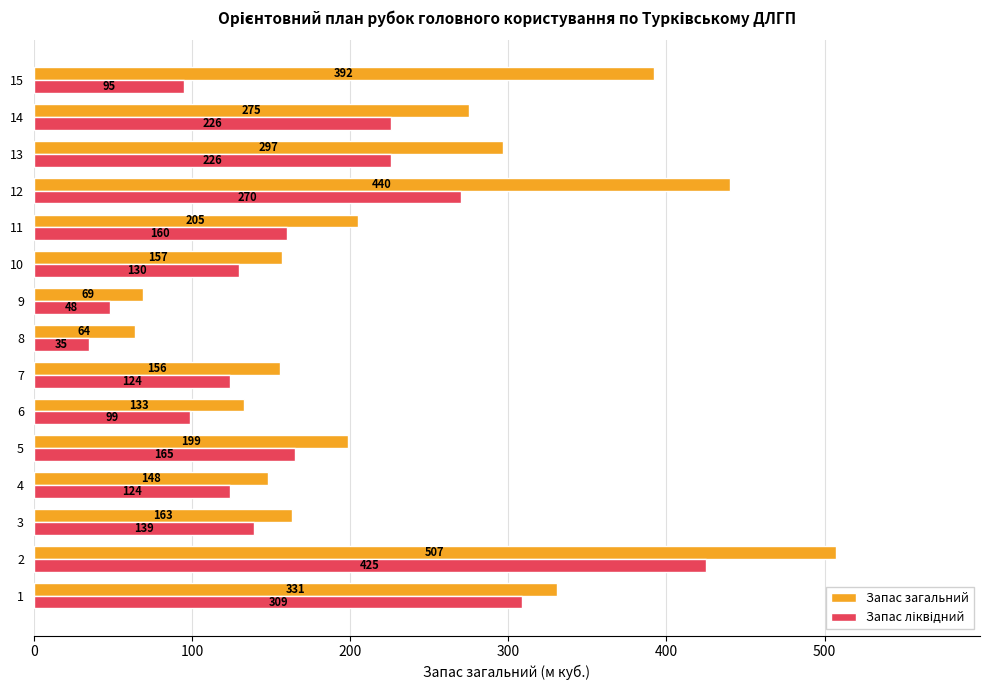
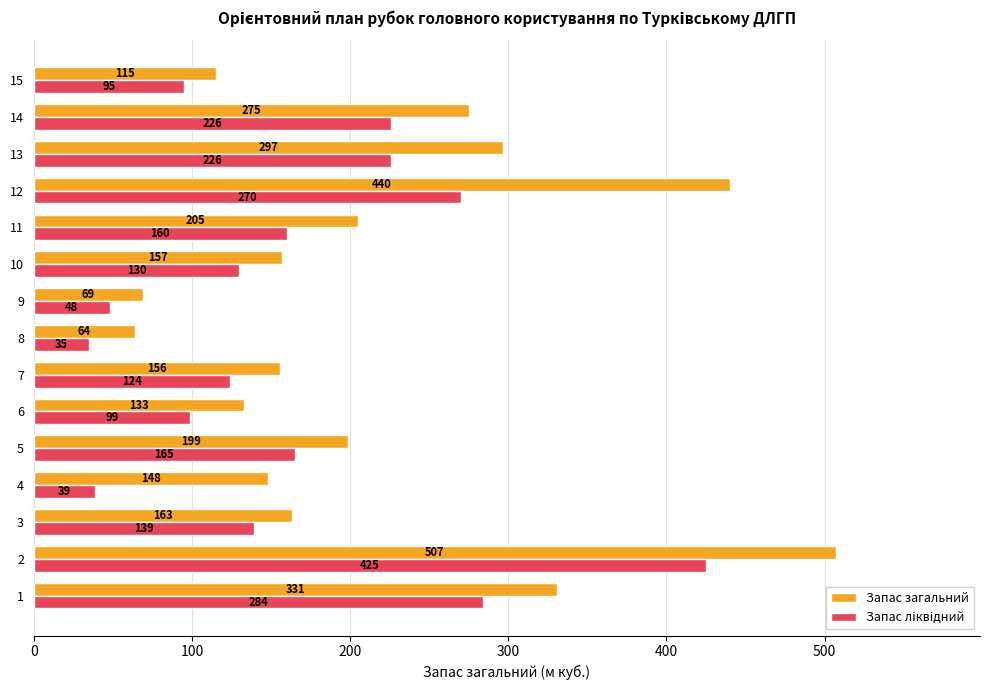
  {
    "Запас загальний": {
-     "15": 392,
+     "15": 115,
      "14": 275,
      "13": 297,
      "12": 440,
      "11": 205,
      "10": 157,
      "9": 69,
      "8": 64,
      "7": 156,
      "6": 133,
      "5": 199,
      "4": 148,
      "3": 163,
      "2": 507,
      "1": 331
    },
    "Запас ліквідний": {
      "15": 95,
      "14": 226,
      "13": 226,
      "12": 270,
      "11": 160,
      "10": 130,
      "9": 48,
      "8": 35,
      "7": 124,
      "6": 99,
      "5": 165,
-     "4": 124,
+     "4": 39,
      "3": 139,
      "2": 425,
-     "1": 309
+     "1": 284
    }
  }
